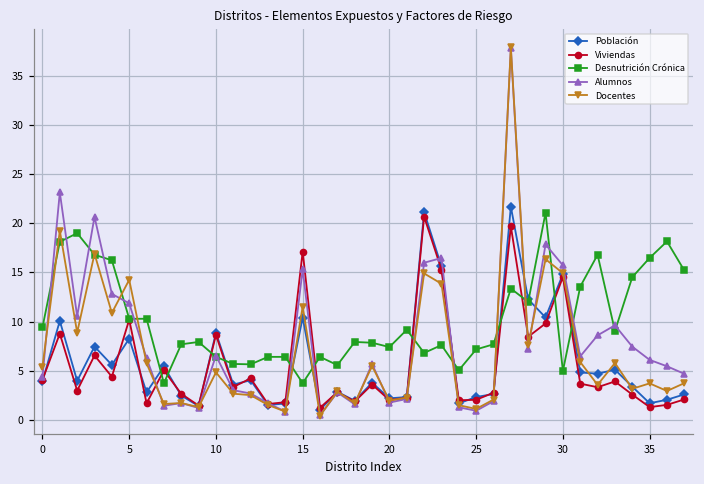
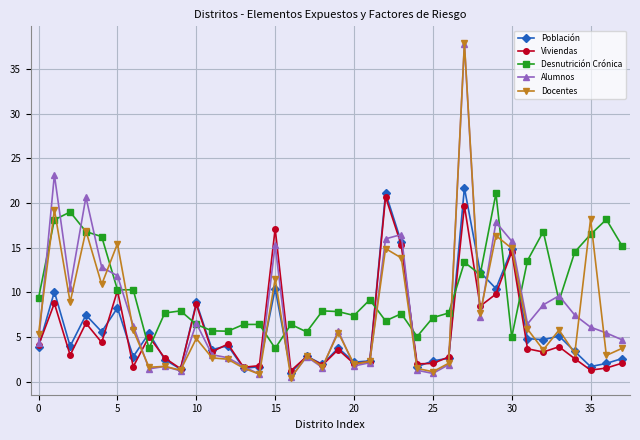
  {
    "Población": {
      "5": 8,
      "15": 10,
      "25": 2,
      "35": 2
    },
    "Viviendas": {
      "15": 17,
      "25": 2,
      "30": 15,
      "35": 1
    },
    "Desnutrición Crónica": {
      "0": 9,
      "15": 4,
      "20": 7,
      "25": 7,
      "30": 5,
      "35": 16
    },
    "Alumnos": {
      "0": 4,
      "5": 12,
      "15": 15,
      "30": 16,
      "35": 6
    },
    "Docentes": {
      "0": 5,
-     "5": 14,
+     "5": 15,
      "10": 5,
      "15": 12,
-     "35": 4
+     "35": 18
    }
  }
